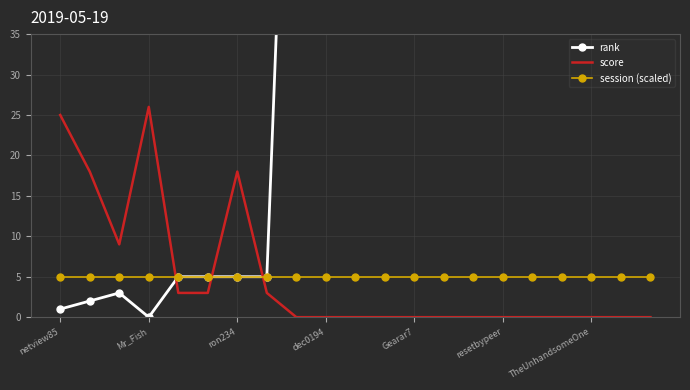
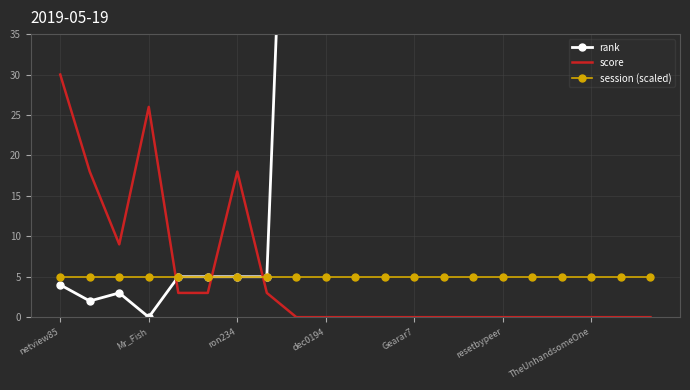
  {
    "rank": {
-     "netview85": 1,
+     "netview85": 4,
      "Mr_Fish": 0
    },
    "score": {
-     "netview85": 25,
+     "netview85": 30,
      "Mr_Fish": 26,
      "ron234": 18,
      "dec0194": 0,
      "Gearar7": 0,
      "resetbypeer": 0,
      "TheUnhandsomeOne": 0
    },
    "session (scaled)": {
      "netview85": 5,
      "Mr_Fish": 5,
      "dec0194": 5,
      "Gearar7": 5,
      "resetbypeer": 5,
      "TheUnhandsomeOne": 5
    }
  }
